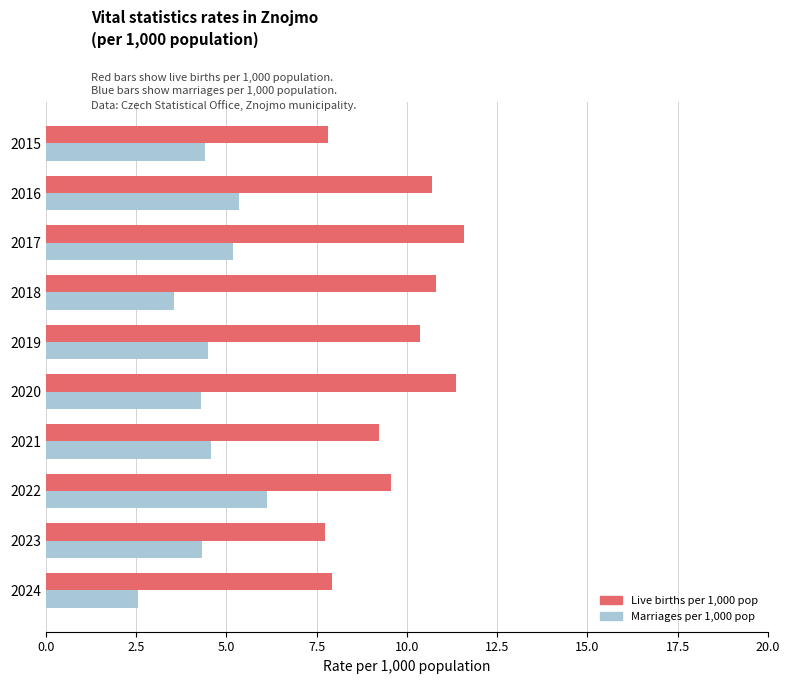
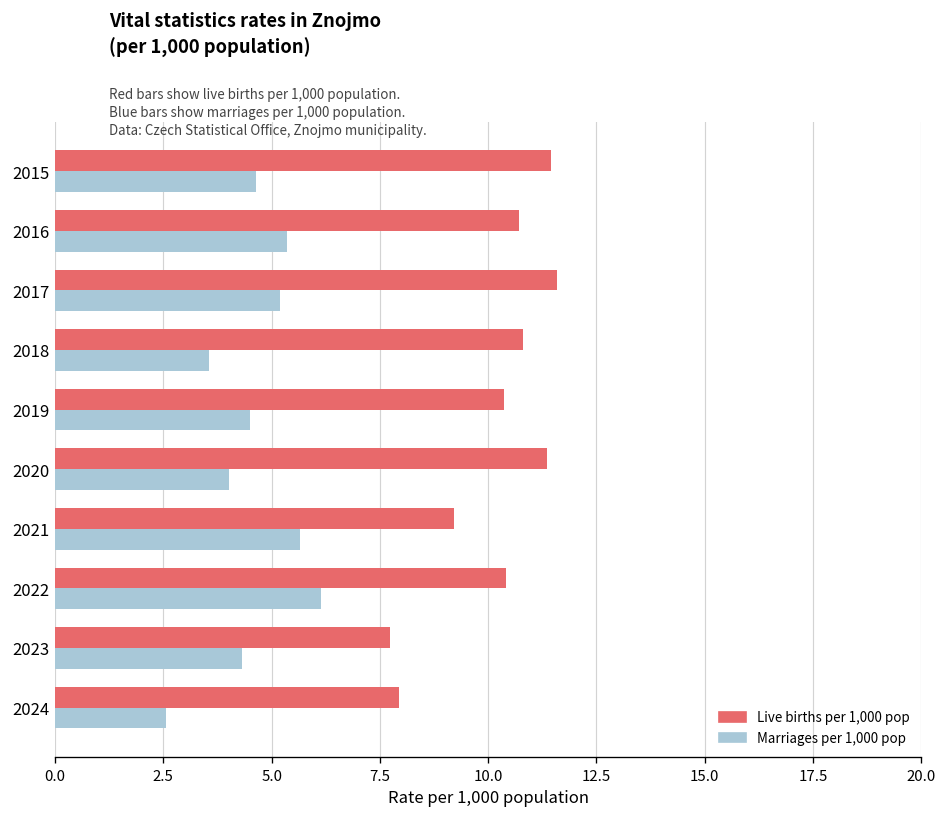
  {
    "Live births per 1,000 pop": {
-     "2015": 7.8,
+     "2015": 11.5,
      "2016": 10.7,
      "2017": 11.6,
      "2018": 10.8,
      "2019": 10.4,
      "2020": 11.4,
      "2021": 9.2,
-     "2022": 9.6,
+     "2022": 10.4,
      "2023": 7.7,
      "2024": 7.9
    },
    "Marriages per 1,000 pop": {
-     "2015": 4.4,
+     "2015": 4.6,
      "2016": 5.4,
      "2017": 5.2,
      "2018": 3.6,
      "2019": 4.5,
-     "2020": 4.3,
-     "2021": 4.6,
+     "2020": 4.0,
+     "2021": 5.7,
      "2022": 6.1,
      "2023": 4.3,
      "2024": 2.6
    }
  }
